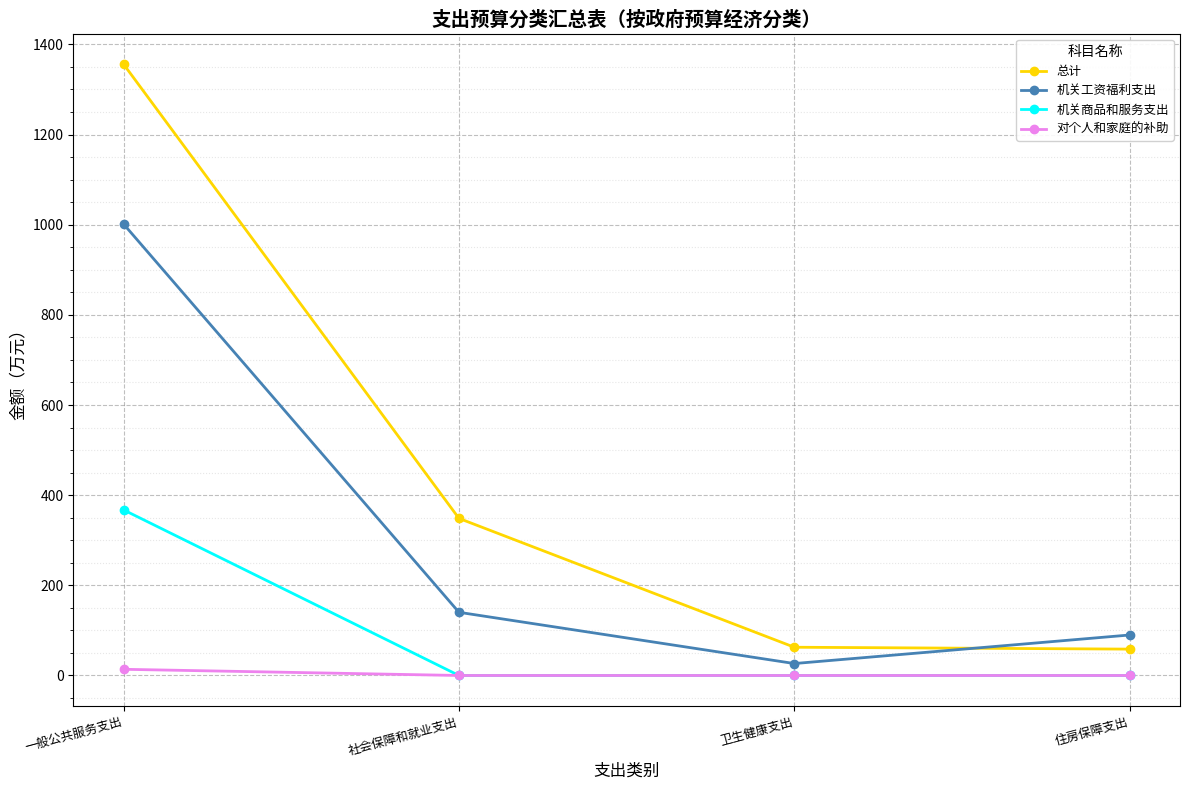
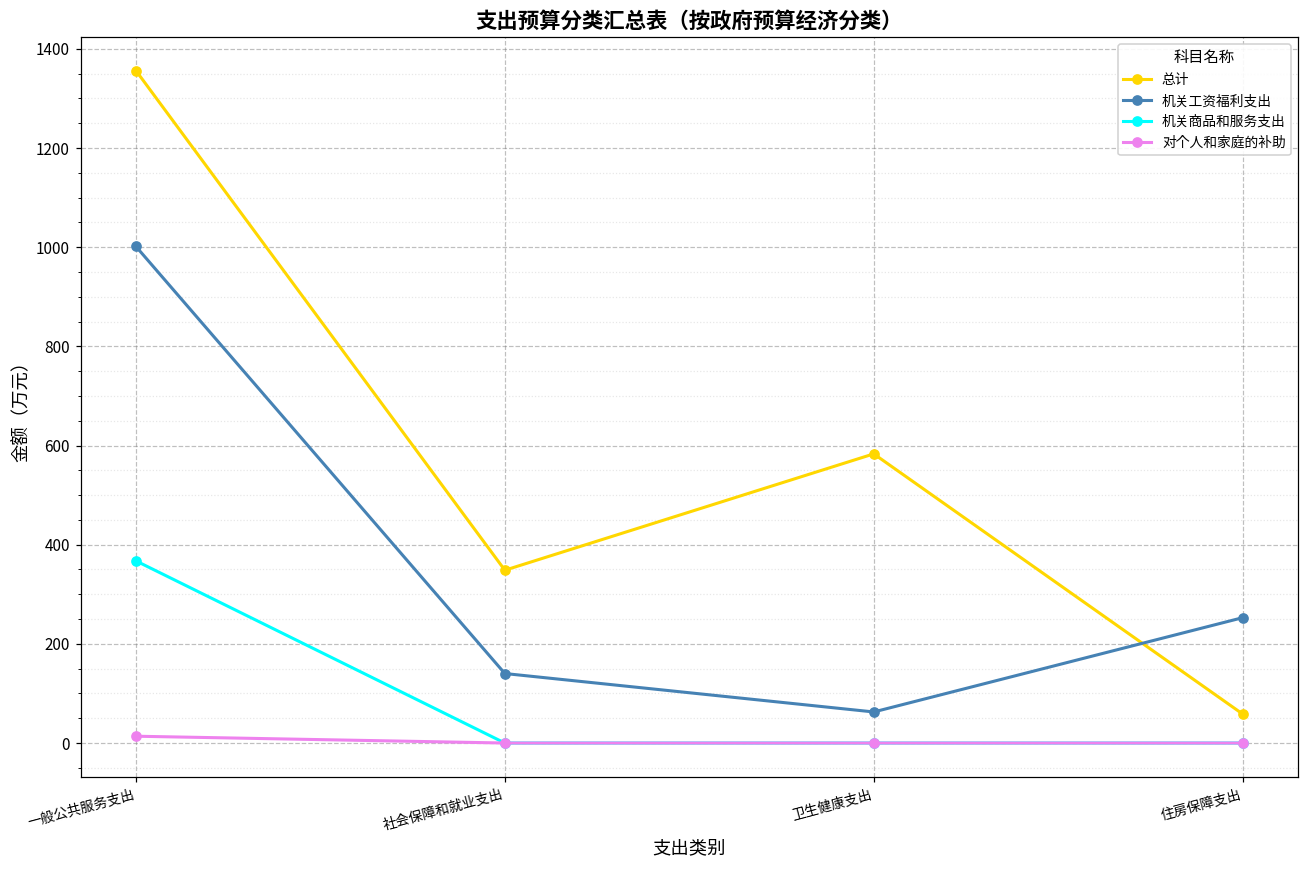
  {
    "总计": {
      "一般公共服务支出": 1360,
      "社会保障和就业支出": 350,
-     "卫生健康支出": 60,
+     "卫生健康支出": 580,
      "住房保障支出": 60
    },
    "机关工资福利支出": {
      "一般公共服务支出": 1000,
      "社会保障和就业支出": 140,
-     "卫生健康支出": 30,
-     "住房保障支出": 90
+     "卫生健康支出": 60,
+     "住房保障支出": 250
    },
    "机关商品和服务支出": {
      "一般公共服务支出": 370
    },
    "对个人和家庭的补助": {
      "一般公共服务支出": 10
    }
  }
